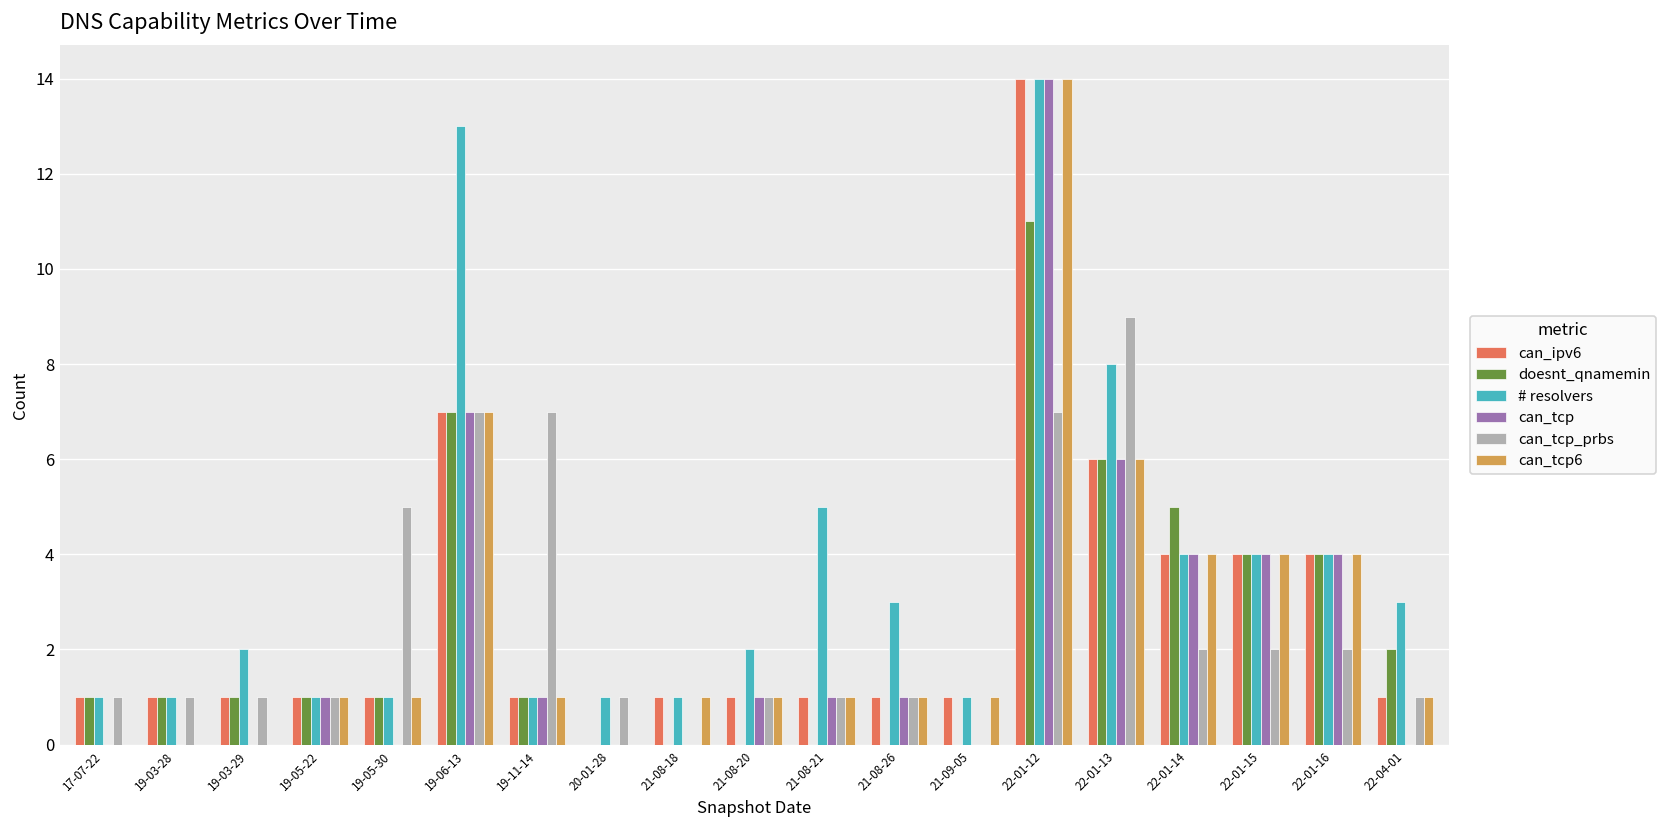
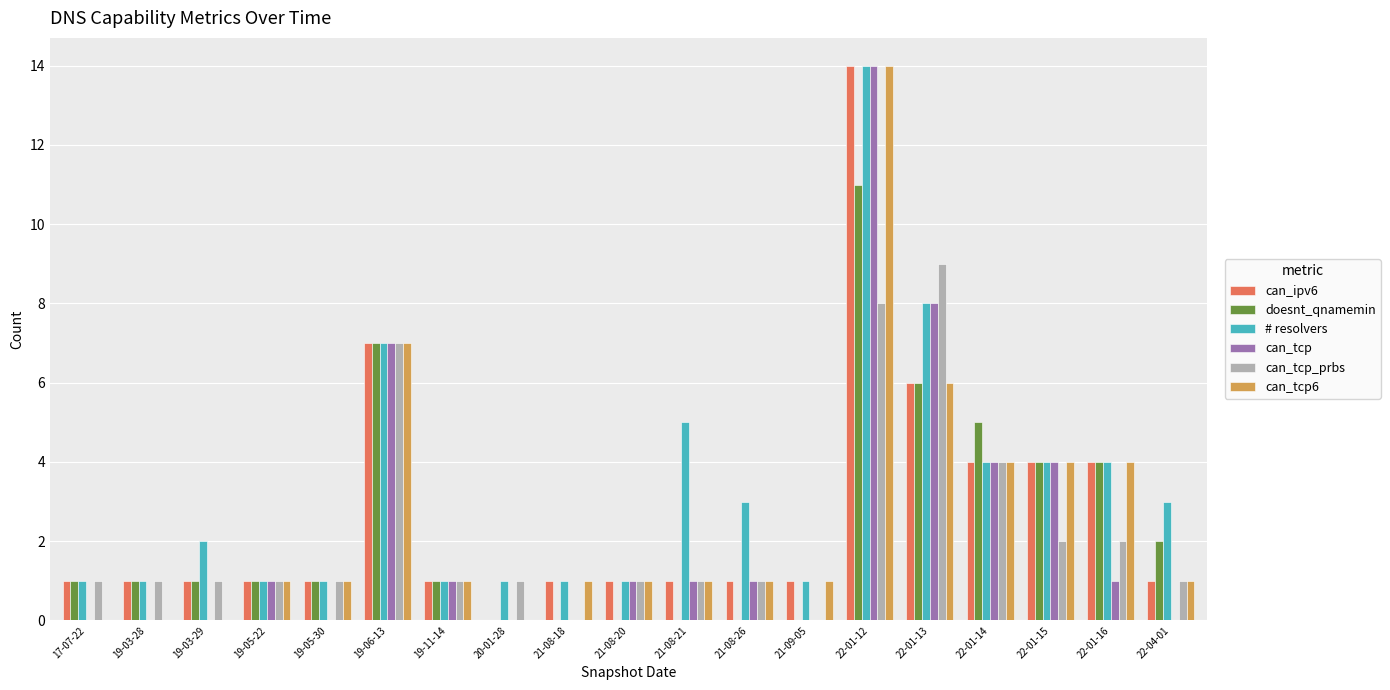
  {
    "doesnt_qnamemin": {
      "17-07-22": 1,
      "19-03-28": 1,
      "19-03-29": 1,
      "19-05-22": 1,
      "19-05-30": 1,
      "19-06-13": 7,
      "19-11-14": 1,
      "20-01-28": 0,
      "21-08-18": 0,
      "21-08-20": 0,
      "21-08-21": 0,
      "21-08-26": 0,
      "21-09-05": 0,
      "22-01-12": 11,
      "22-01-13": 6,
      "22-01-14": 5,
      "22-01-15": 4,
      "22-01-16": 4,
      "22-04-01": 2
    },
    "# resolvers": {
      "17-07-22": 1,
      "19-03-28": 1,
      "19-03-29": 2,
      "19-05-22": 1,
      "19-05-30": 1,
-     "19-06-13": 13,
+     "19-06-13": 7,
      "19-11-14": 1,
      "20-01-28": 1,
      "21-08-18": 1,
-     "21-08-20": 2,
+     "21-08-20": 1,
      "21-08-21": 5,
      "21-08-26": 3,
      "21-09-05": 1,
      "22-01-12": 14,
      "22-01-13": 8,
      "22-01-14": 4,
      "22-01-15": 4,
      "22-01-16": 4,
      "22-04-01": 3
    },
    "can_tcp": {
      "17-07-22": 0,
      "19-03-28": 0,
      "19-03-29": 0,
      "19-05-22": 1,
      "19-05-30": 0,
      "19-06-13": 7,
      "19-11-14": 1,
      "20-01-28": 0,
      "21-08-18": 0,
      "21-08-20": 1,
      "21-08-21": 1,
      "21-08-26": 1,
      "21-09-05": 0,
      "22-01-12": 14,
-     "22-01-13": 6,
+     "22-01-13": 8,
      "22-01-14": 4,
      "22-01-15": 4,
-     "22-01-16": 4,
+     "22-01-16": 1,
      "22-04-01": 0
    },
    "can_tcp_prbs": {
      "17-07-22": 1,
      "19-03-28": 1,
      "19-03-29": 1,
      "19-05-22": 1,
-     "19-05-30": 5,
+     "19-05-30": 1,
      "19-06-13": 7,
-     "19-11-14": 7,
+     "19-11-14": 1,
      "20-01-28": 1,
      "21-08-18": 0,
      "21-08-20": 1,
      "21-08-21": 1,
      "21-08-26": 1,
      "21-09-05": 0,
-     "22-01-12": 7,
+     "22-01-12": 8,
      "22-01-13": 9,
-     "22-01-14": 2,
+     "22-01-14": 4,
      "22-01-15": 2,
      "22-01-16": 2,
      "22-04-01": 1
    }
  }
